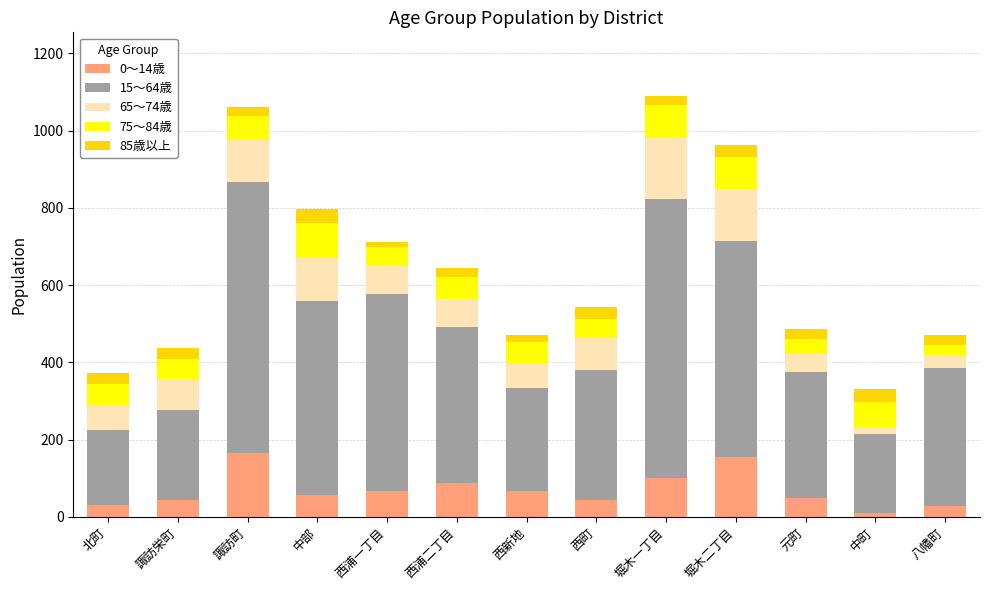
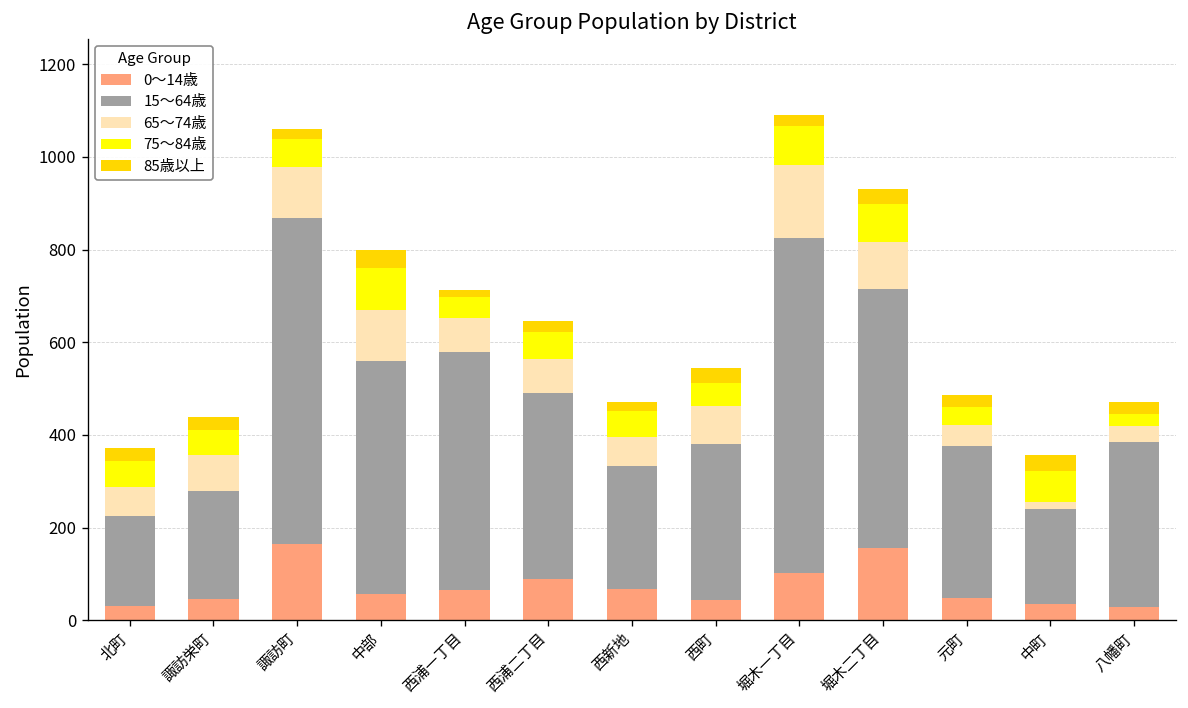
  {
    "0～14歳": {
      "北町": 30,
      "諏訪栄町": 50,
      "諏訪町": 170,
      "中部": 60,
      "西浦一丁目": 70,
      "西浦二丁目": 90,
      "西新地": 70,
      "西町": 40,
      "堀木一丁目": 100,
      "堀木二丁目": 160,
      "元町": 50,
-     "中町": 10,
+     "中町": 40,
      "八幡町": 30
    },
    "15～64歳": {
      "北町": 190,
      "諏訪栄町": 230,
      "諏訪町": 700,
      "中部": 500,
      "西浦一丁目": 510,
      "西浦二丁目": 400,
      "西新地": 270,
      "西町": 340,
      "堀木一丁目": 720,
      "堀木二丁目": 560,
      "元町": 330,
      "中町": 200,
      "八幡町": 360
    },
    "65～74歳": {
      "北町": 60,
      "諏訪栄町": 80,
      "諏訪町": 110,
      "中部": 110,
      "西浦一丁目": 70,
      "西浦二丁目": 70,
      "西新地": 60,
      "西町": 80,
      "堀木一丁目": 160,
-     "堀木二丁目": 140,
+     "堀木二丁目": 100,
      "元町": 50,
      "中町": 20,
      "八幡町": 40
    }
  }
